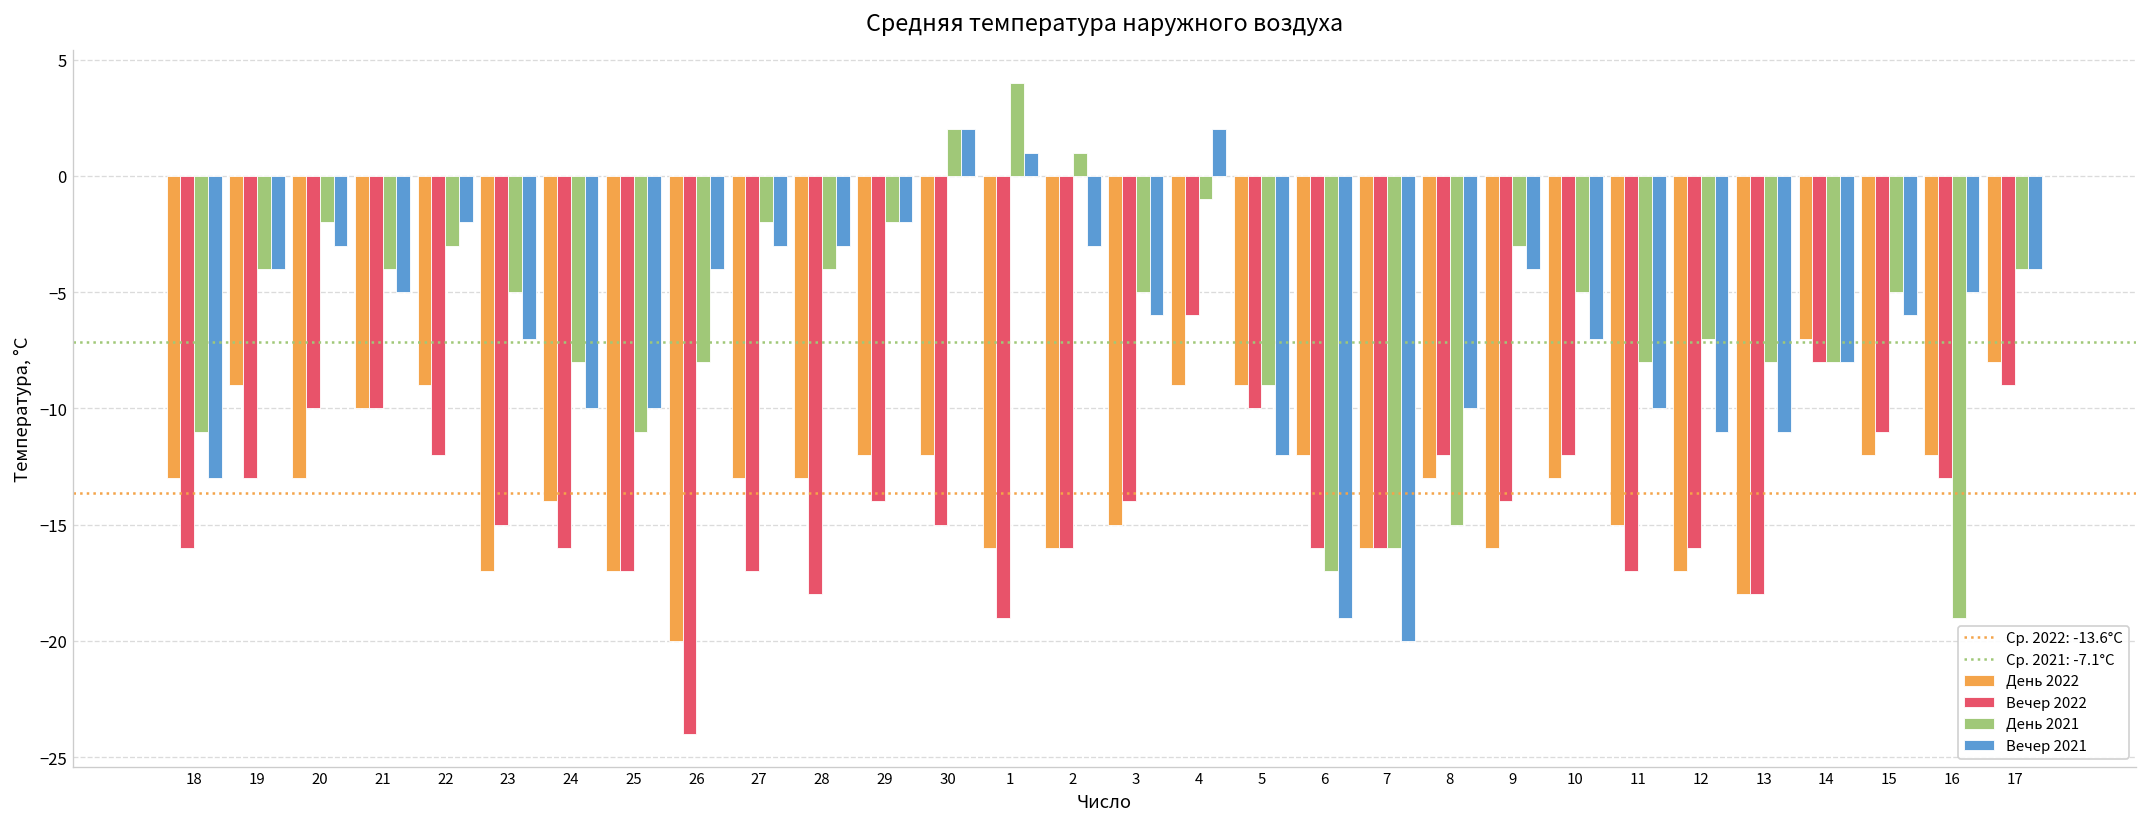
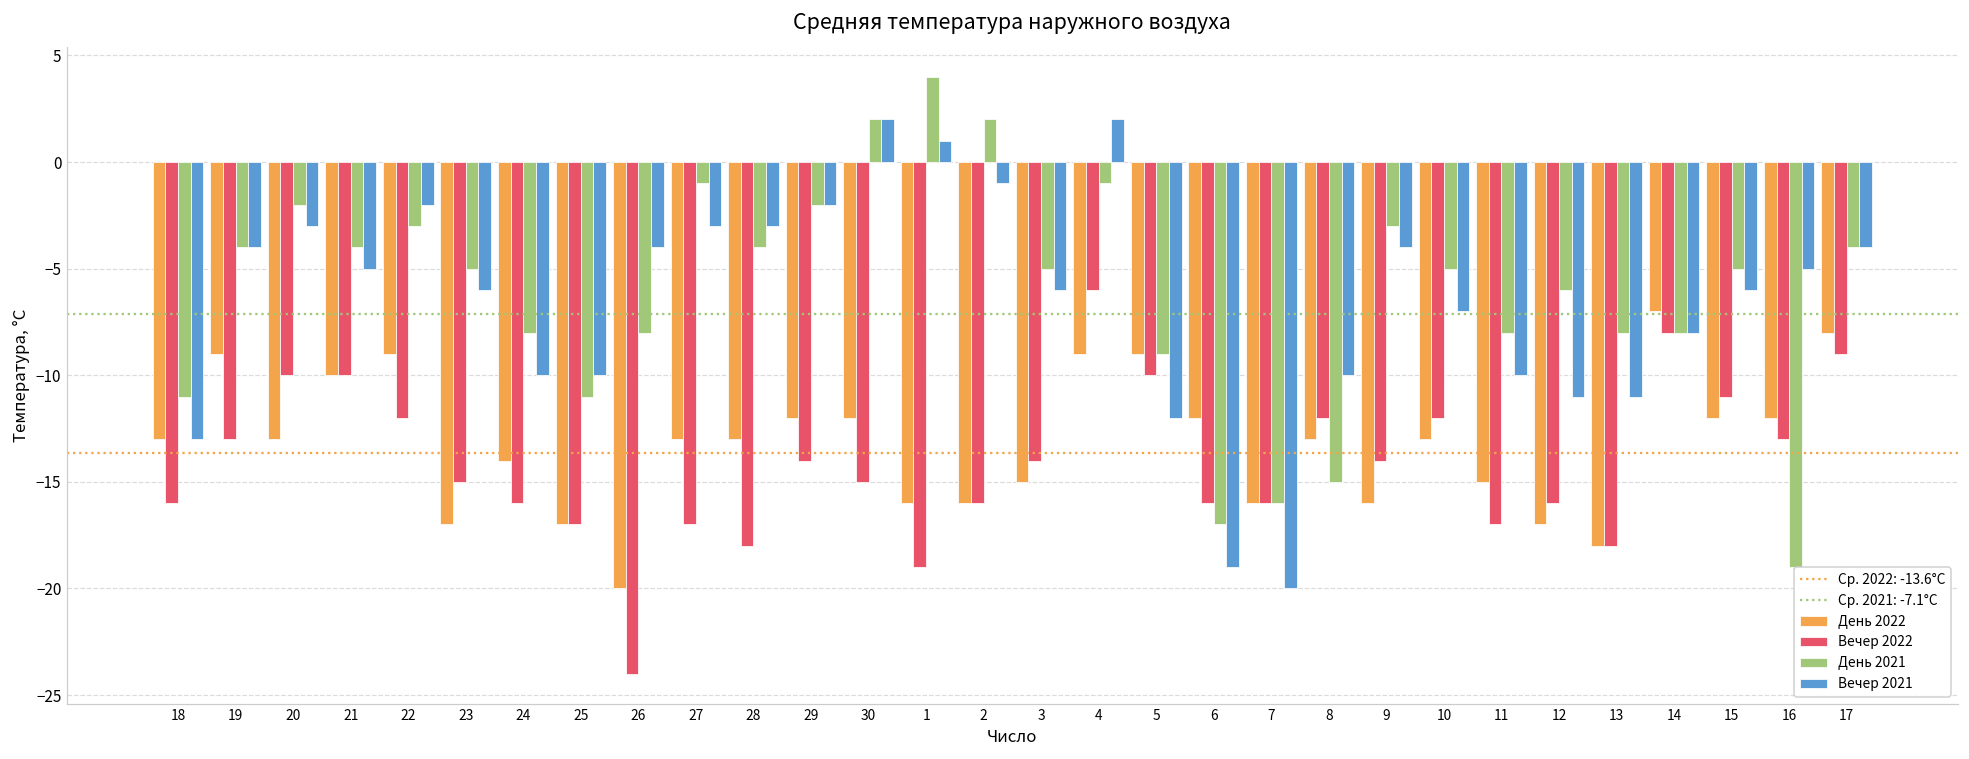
  {
    "День 2022": {
      "18": -13,
      "19": -9,
      "20": -13,
      "21": -10,
      "22": -9,
      "23": -17,
      "24": -14,
      "25": -17,
      "26": -20,
      "27": -13,
      "28": -13,
      "29": -12,
      "30": -12,
      "1": -16,
      "2": -16,
      "3": -15,
      "4": -9,
      "5": -9,
      "6": -12,
      "7": -16,
      "8": -13,
      "9": -16,
      "10": -13,
      "11": -15,
      "12": -17,
      "13": -18,
      "14": -7,
      "15": -12,
      "16": -12,
      "17": -8
    },
    "Вечер 2022": {
      "18": -16,
      "19": -13,
      "20": -10,
      "21": -10,
      "22": -12,
      "23": -15,
      "24": -16,
      "25": -17,
      "26": -24,
      "27": -17,
      "28": -18,
      "29": -14,
      "30": -15,
      "1": -19,
      "2": -16,
      "3": -14,
      "4": -6,
      "5": -10,
      "6": -16,
      "7": -16,
      "8": -12,
      "9": -14,
      "10": -12,
      "11": -17,
      "12": -16,
      "13": -18,
      "14": -8,
      "15": -11,
      "16": -13,
      "17": -9
    },
    "День 2021": {
      "18": -11,
      "19": -4,
      "20": -2,
      "21": -4,
      "22": -3,
      "23": -5,
      "24": -8,
      "25": -11,
      "26": -8,
-     "27": -2,
+     "27": -1,
      "28": -4,
      "29": -2,
      "30": 2,
      "1": 4,
-     "2": 1,
+     "2": 2,
      "3": -5,
      "4": -1,
      "5": -9,
      "6": -17,
      "7": -16,
      "8": -15,
      "9": -3,
      "10": -5,
      "11": -8,
-     "12": -7,
+     "12": -6,
      "13": -8,
      "14": -8,
      "15": -5,
      "17": -4
    },
    "Вечер 2021": {
      "18": -13,
      "19": -4,
      "20": -3,
      "21": -5,
      "22": -2,
-     "23": -7,
+     "23": -6,
      "24": -10,
      "25": -10,
      "26": -4,
      "27": -3,
      "28": -3,
      "29": -2,
      "30": 2,
      "1": 1,
-     "2": -3,
+     "2": -1,
      "3": -6,
      "4": 2,
      "5": -12,
      "6": -19,
      "7": -20,
      "8": -10,
      "9": -4,
      "10": -7,
      "11": -10,
      "12": -11,
      "13": -11,
      "14": -8,
      "15": -6,
      "16": -5,
      "17": -4
    }
  }
